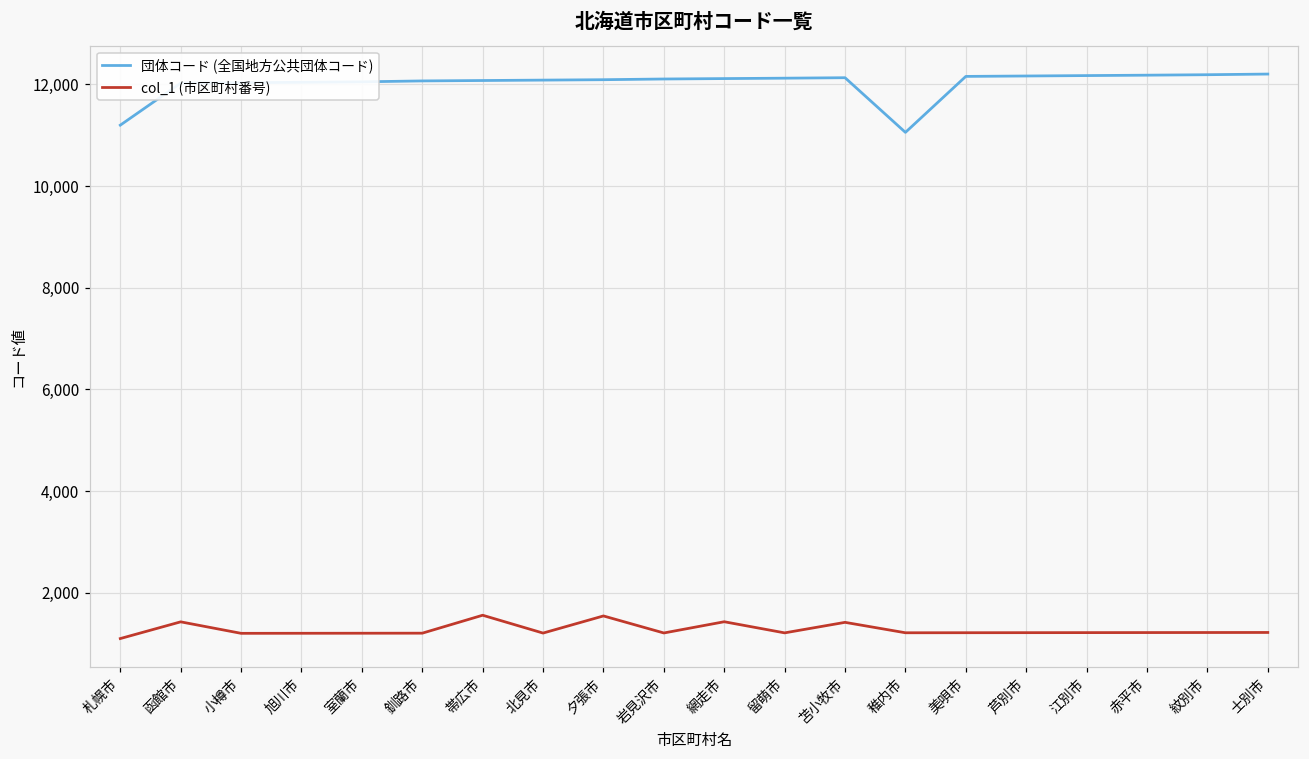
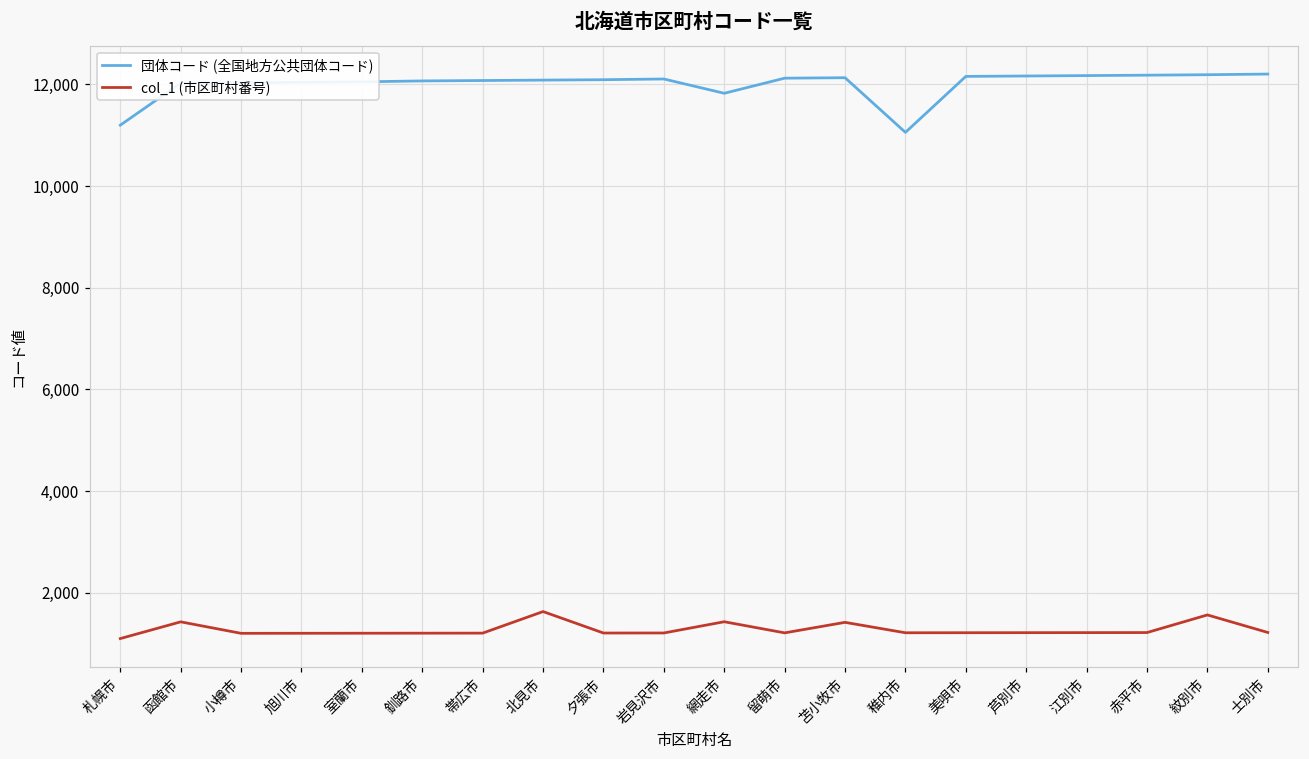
  {
    "団体コード (全国地方公共団体コード)": {
      "札幌市": "11,200",
      "釧路市": "12,100",
      "帯広市": "12,100",
      "北見市": "12,100",
      "夕張市": "12,100",
      "岩見沢市": "12,100",
-     "網走市": "12,100",
+     "網走市": "11,800",
      "留萌市": "12,100",
      "苫小牧市": "12,100",
      "稚内市": "11,100",
      "美唄市": "12,200",
      "芦別市": "12,200",
      "江別市": "12,200",
      "赤平市": "12,200",
      "紋別市": "12,200",
      "士別市": "12,200"
    },
    "col_1 (市区町村番号)": {
      "札幌市": "1,100",
      "函館市": "1,400",
      "小樽市": "1,200",
      "旭川市": "1,200",
      "室蘭市": "1,200",
      "釧路市": "1,200",
-     "帯広市": "1,600",
-     "北見市": "1,200",
-     "夕張市": "1,500",
+     "帯広市": "1,200",
+     "北見市": "1,600",
+     "夕張市": "1,200",
      "岩見沢市": "1,200",
      "網走市": "1,400",
      "留萌市": "1,200",
      "苫小牧市": "1,400",
      "稚内市": "1,200",
      "美唄市": "1,200",
      "芦別市": "1,200",
      "江別市": "1,200",
      "赤平市": "1,200",
-     "紋別市": "1,200",
+     "紋別市": "1,600",
      "士別市": "1,200"
    }
  }
